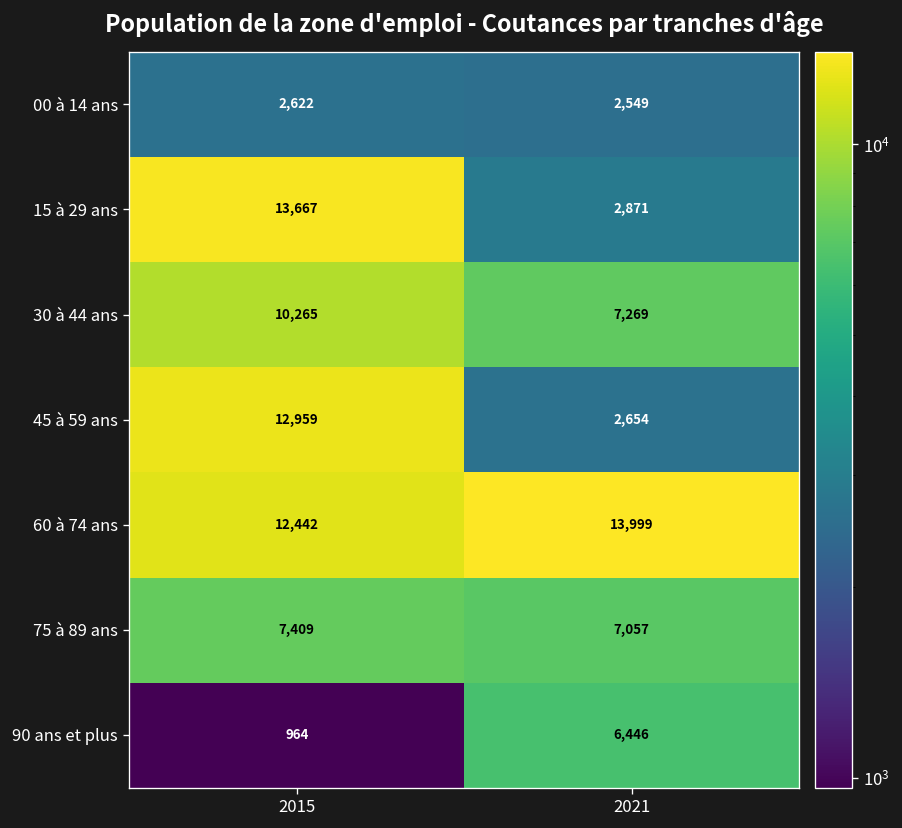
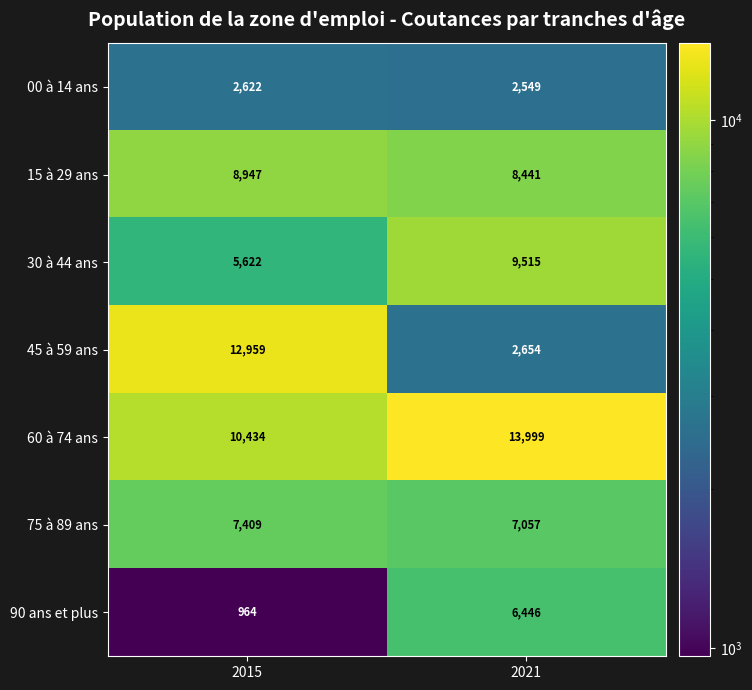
  {
    "00 à 14 ans": {
      "2015": "2,622",
      "2021": "2,549"
    },
    "15 à 29 ans": {
-     "2015": "13,667",
-     "2021": "2,871"
+     "2015": "8,947",
+     "2021": "8,441"
    },
    "30 à 44 ans": {
-     "2015": "10,265",
-     "2021": "7,269"
+     "2015": "5,622",
+     "2021": "9,515"
    },
    "45 à 59 ans": {
      "2015": "12,959",
      "2021": "2,654"
    },
    "60 à 74 ans": {
-     "2015": "12,442",
+     "2015": "10,434",
      "2021": "13,999"
    },
    "75 à 89 ans": {
      "2015": "7,409",
      "2021": "7,057"
    },
    "90 ans et plus": {
      "2015": "964",
      "2021": "6,446"
    }
  }
